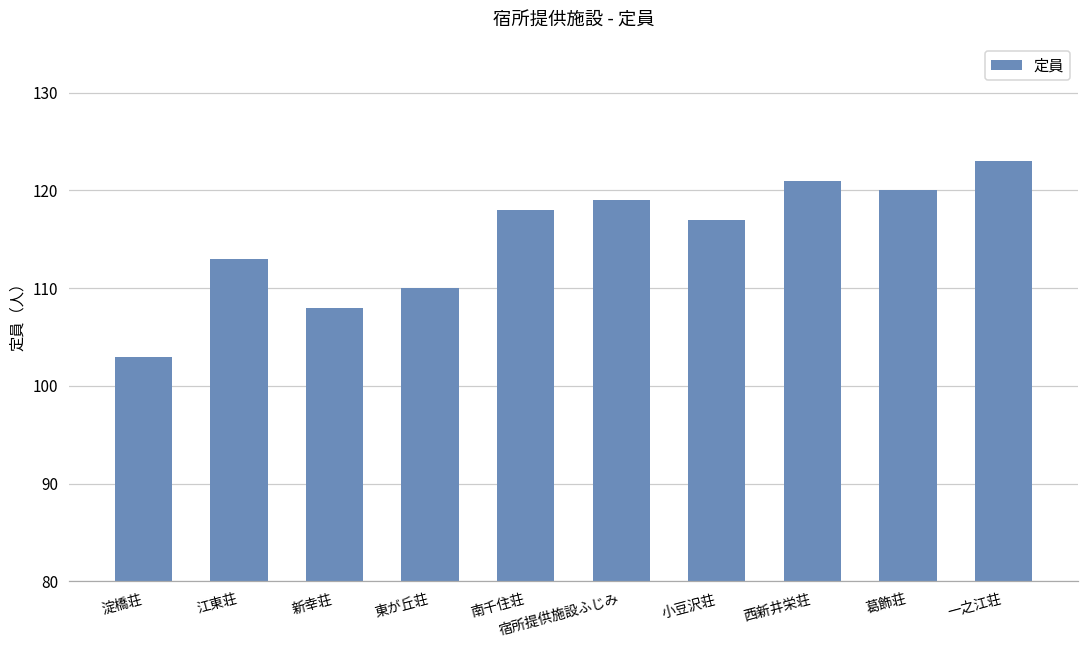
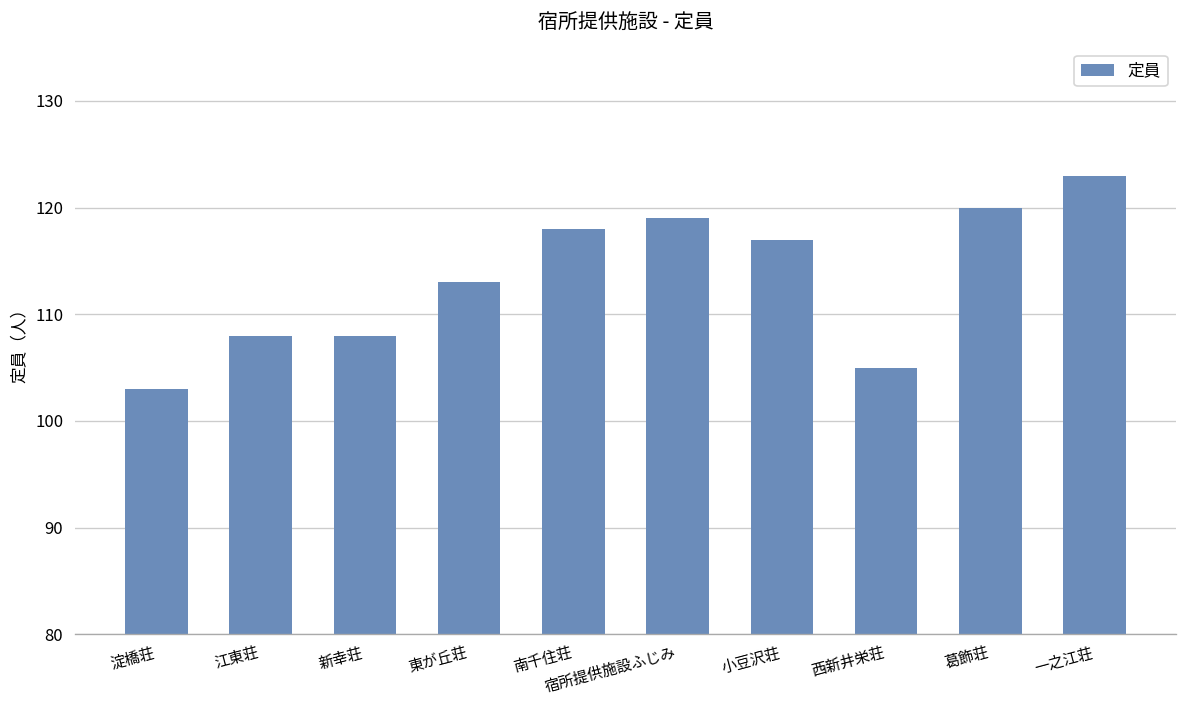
  {
    "淀橋荘": 103,
-   "江東荘": 113,
+   "江東荘": 108,
    "新幸荘": 108,
-   "東が丘荘": 110,
+   "東が丘荘": 113,
    "南千住荘": 118,
    "宿所提供施設ふじみ": 119,
    "小豆沢荘": 117,
-   "西新井栄荘": 121,
+   "西新井栄荘": 105,
    "葛飾荘": 120,
    "一之江荘": 123
  }
